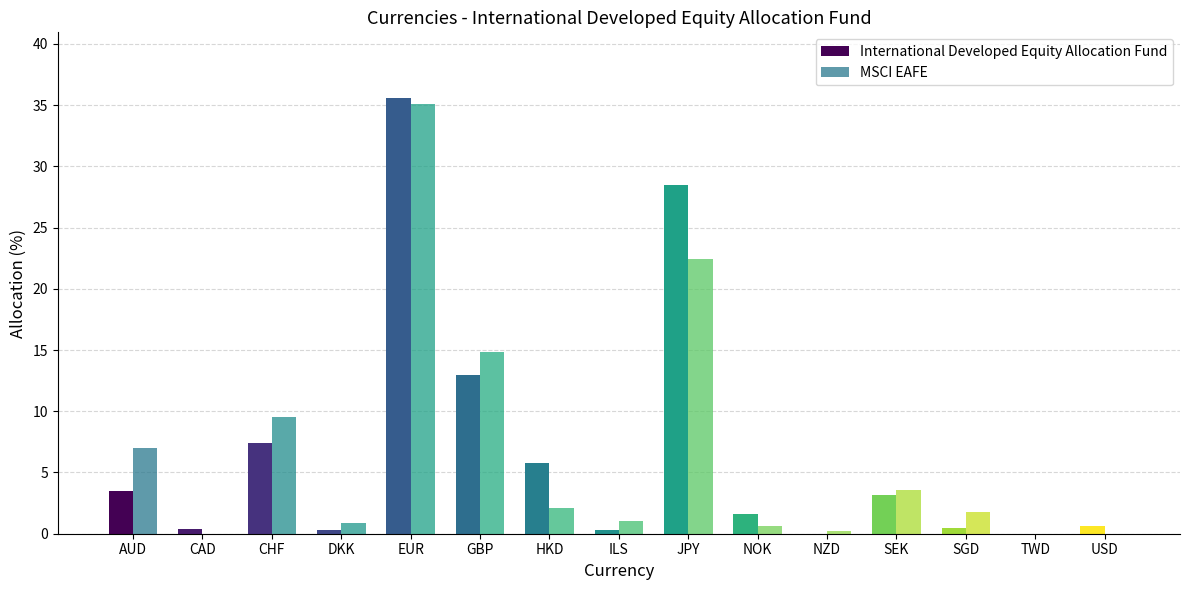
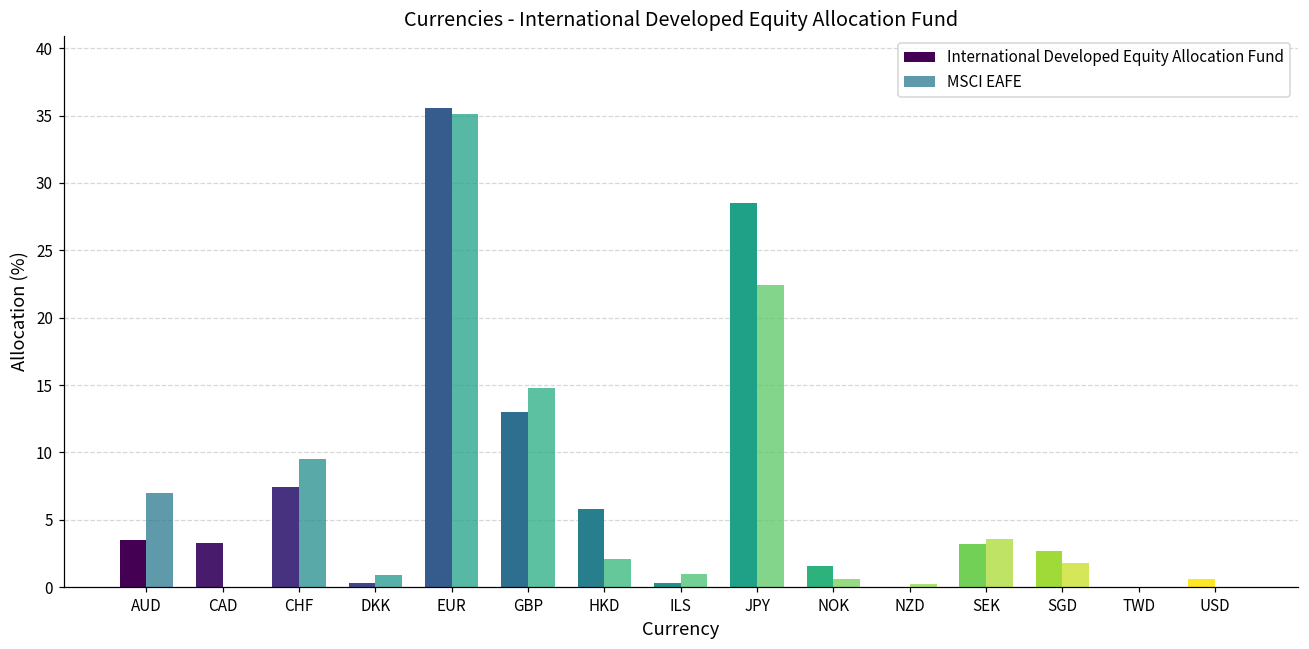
  {
    "International Developed Equity Allocation Fund": {
      "AUD": 3.5,
-     "CAD": 0.4,
+     "CAD": 3.3,
      "CHF": 7.4,
      "DKK": 0.3,
      "EUR": 35.6,
      "GBP": 13.0,
      "HKD": 5.8,
      "ILS": 0.3,
      "JPY": 28.5,
      "NOK": 1.6,
      "NZD": 0.0,
      "SEK": 3.2,
-     "SGD": 0.5,
+     "SGD": 2.7,
      "TWD": 0.0,
      "USD": 0.6
    },
    "MSCI EAFE": {
      "AUD": 7.0,
      "CAD": 0.0,
      "CHF": 9.5,
      "DKK": 0.9,
      "EUR": 35.1,
      "GBP": 14.8,
      "HKD": 2.1,
      "ILS": 1.0,
      "JPY": 22.4,
      "NOK": 0.6,
      "SEK": 3.6,
      "SGD": 1.8,
      "TWD": 0.0,
      "USD": 0.0
    }
  }
